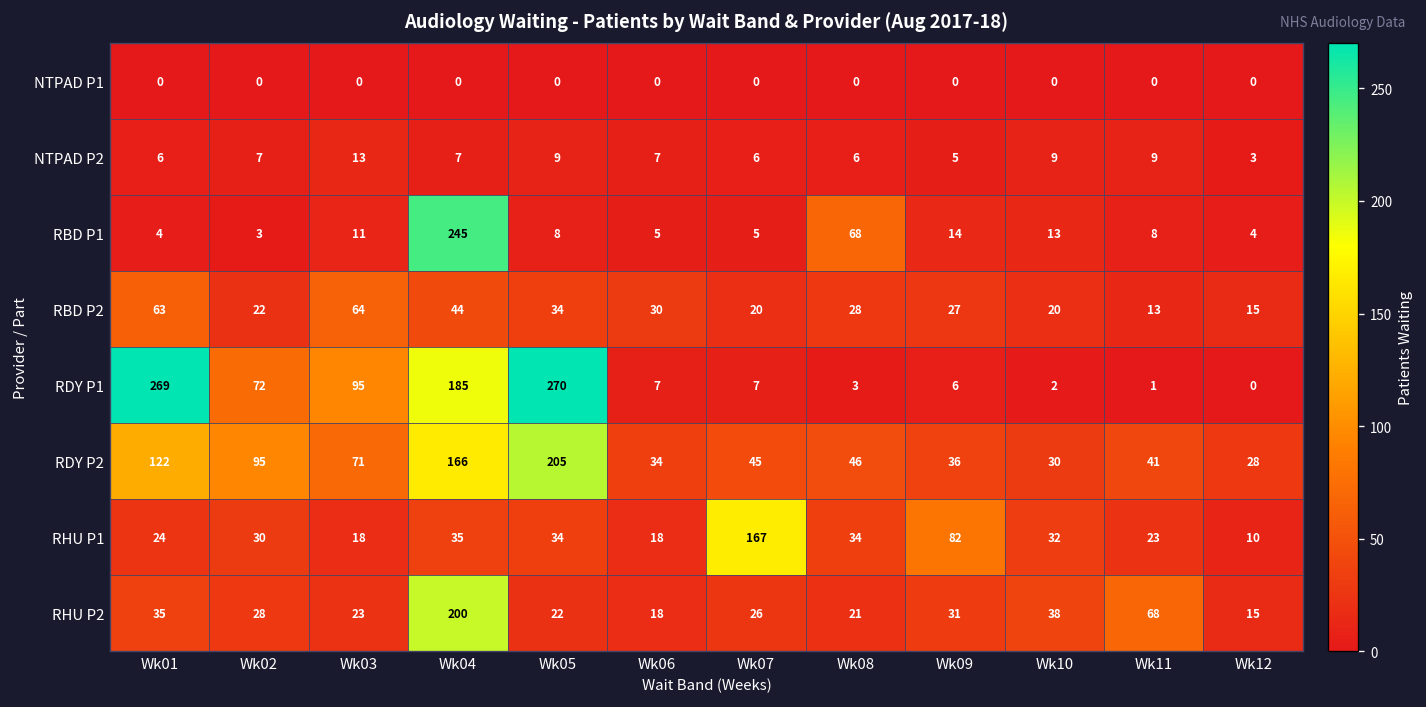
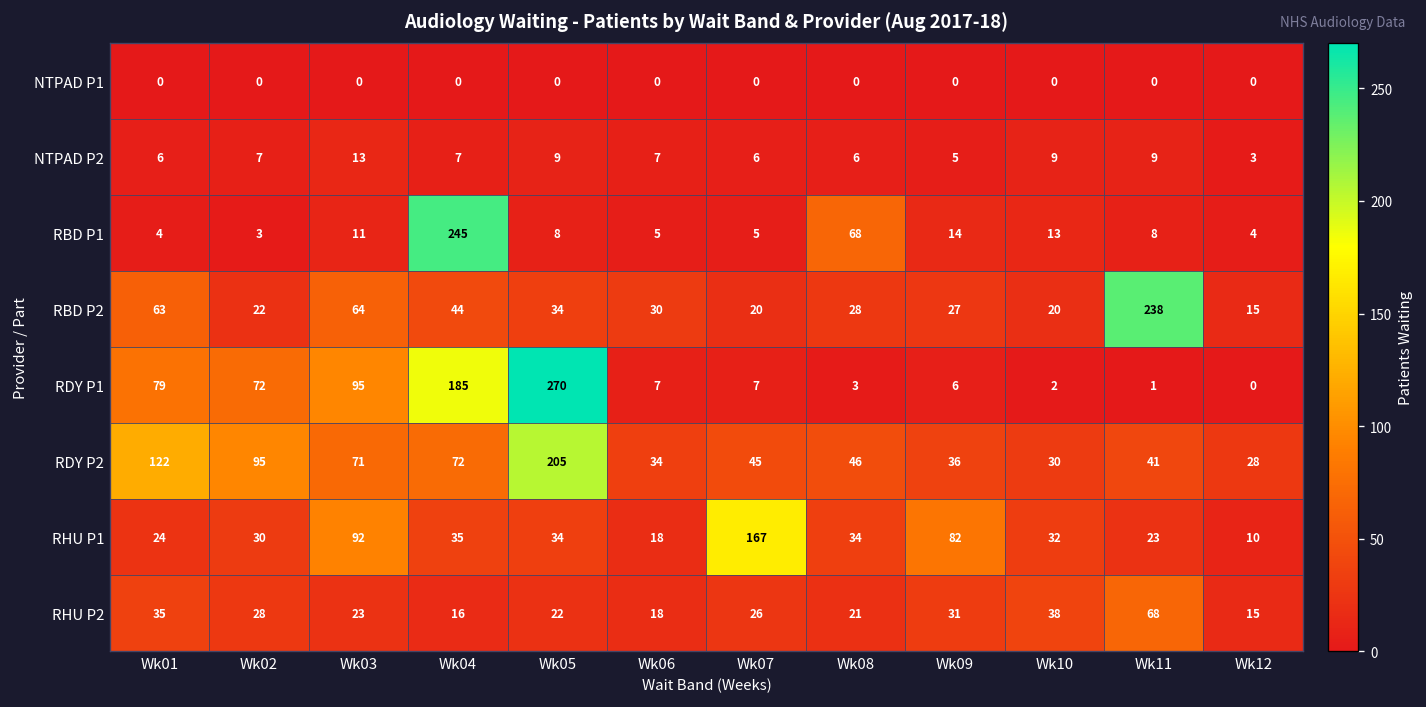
  {
    "NTPAD P1": {
      "Wk01": 0,
      "Wk02": 0,
      "Wk03": 0,
      "Wk04": 0,
      "Wk05": 0,
      "Wk06": 0,
      "Wk07": 0,
      "Wk08": 0,
      "Wk09": 0,
      "Wk10": 0,
      "Wk11": 0,
      "Wk12": 0
    },
    "NTPAD P2": {
      "Wk01": 6,
      "Wk02": 7,
      "Wk03": 13,
      "Wk04": 7,
      "Wk05": 9,
      "Wk06": 7,
      "Wk07": 6,
      "Wk08": 6,
      "Wk09": 5,
      "Wk10": 9,
      "Wk11": 9,
      "Wk12": 3
    },
    "RBD P1": {
      "Wk01": 4,
      "Wk02": 3,
      "Wk03": 11,
      "Wk04": 245,
      "Wk05": 8,
      "Wk06": 5,
      "Wk07": 5,
      "Wk08": 68,
      "Wk09": 14,
      "Wk10": 13,
      "Wk11": 8,
      "Wk12": 4
    },
    "RBD P2": {
      "Wk01": 63,
      "Wk02": 22,
      "Wk03": 64,
      "Wk04": 44,
      "Wk05": 34,
      "Wk06": 30,
      "Wk07": 20,
      "Wk08": 28,
      "Wk09": 27,
      "Wk10": 20,
-     "Wk11": 13,
+     "Wk11": 238,
      "Wk12": 15
    },
    "RDY P1": {
-     "Wk01": 269,
+     "Wk01": 79,
      "Wk02": 72,
      "Wk03": 95,
      "Wk04": 185,
      "Wk05": 270,
      "Wk06": 7,
      "Wk07": 7,
      "Wk08": 3,
      "Wk09": 6,
      "Wk10": 2,
      "Wk11": 1,
      "Wk12": 0
    },
    "RDY P2": {
      "Wk01": 122,
      "Wk02": 95,
      "Wk03": 71,
-     "Wk04": 166,
+     "Wk04": 72,
      "Wk05": 205,
      "Wk06": 34,
      "Wk07": 45,
      "Wk08": 46,
      "Wk09": 36,
      "Wk10": 30,
      "Wk11": 41,
      "Wk12": 28
    },
    "RHU P1": {
      "Wk01": 24,
      "Wk02": 30,
-     "Wk03": 18,
+     "Wk03": 92,
      "Wk04": 35,
      "Wk05": 34,
      "Wk06": 18,
      "Wk07": 167,
      "Wk08": 34,
      "Wk09": 82,
      "Wk10": 32,
      "Wk11": 23,
      "Wk12": 10
    },
    "RHU P2": {
      "Wk01": 35,
      "Wk02": 28,
      "Wk03": 23,
-     "Wk04": 200,
+     "Wk04": 16,
      "Wk05": 22,
      "Wk06": 18,
      "Wk07": 26,
      "Wk08": 21,
      "Wk09": 31,
      "Wk10": 38,
      "Wk11": 68,
      "Wk12": 15
    }
  }
